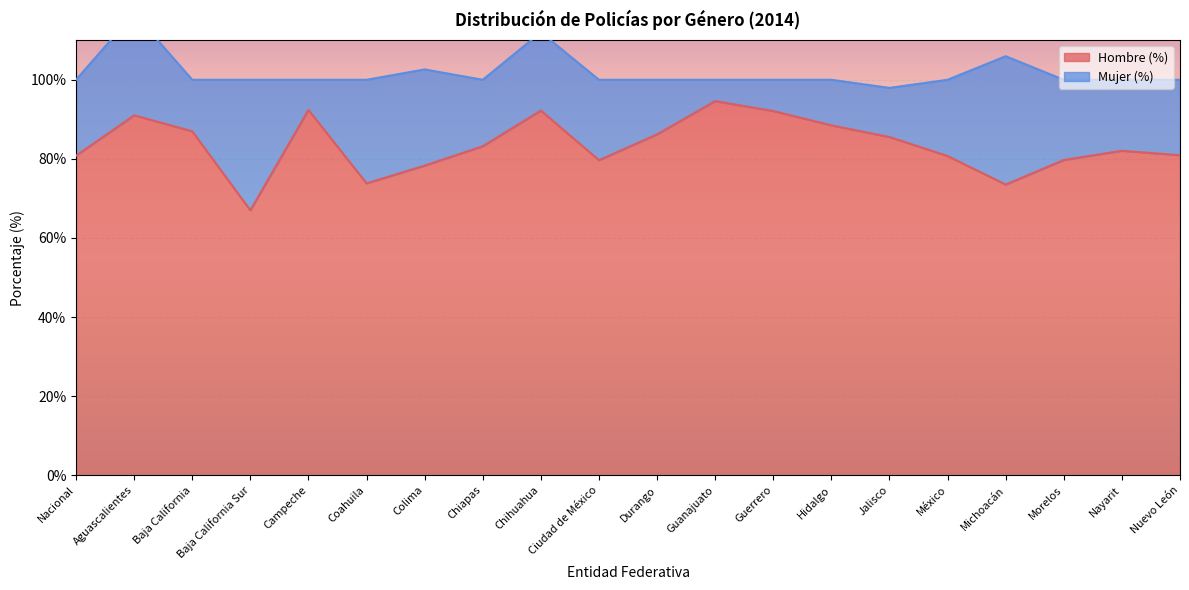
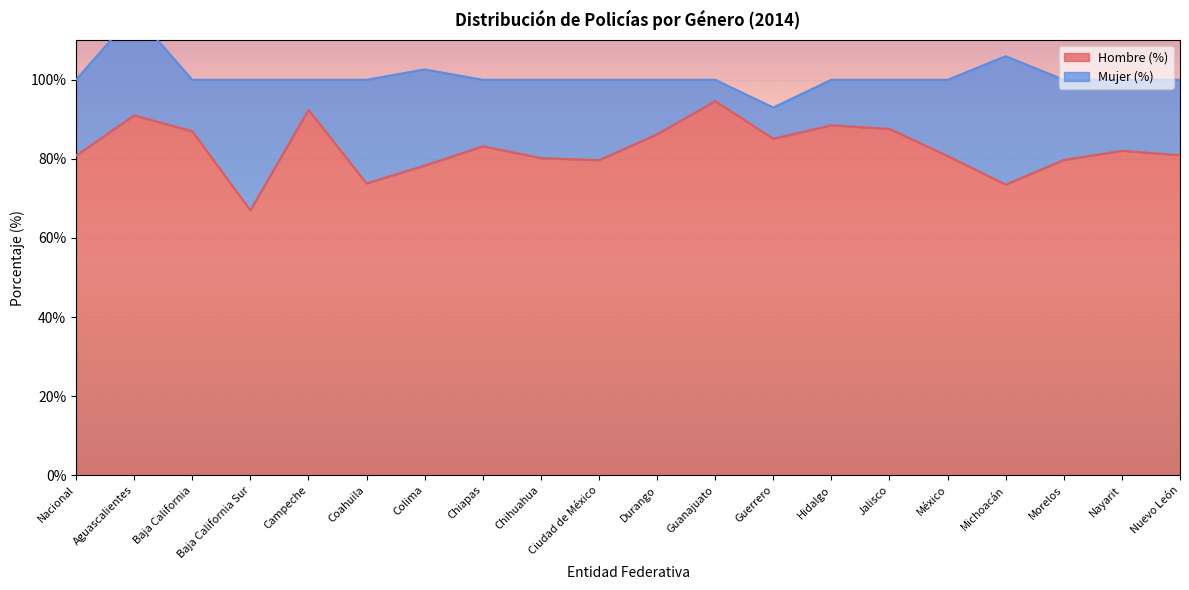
  {
    "Hombre (%)": {
      "Nacional": "81%",
      "Aguascalientes": "91%",
      "Baja California": "87%",
      "Baja California Sur": "67%",
      "Campeche": "92%",
      "Coahuila": "74%",
      "Colima": "78%",
      "Chiapas": "83%",
-     "Chihuahua": "92%",
+     "Chihuahua": "80%",
      "Ciudad de México": "80%",
      "Durango": "86%",
      "Guanajuato": "95%",
-     "Guerrero": "92%",
+     "Guerrero": "85%",
      "Hidalgo": "88%",
-     "Jalisco": "86%",
+     "Jalisco": "88%",
      "México": "81%",
      "Michoacán": "74%",
      "Morelos": "80%",
      "Nayarit": "82%",
      "Nuevo León": "81%"
    },
    "Mujer (%)": {
      "Nacional": "19%",
      "Baja California": "13%",
      "Baja California Sur": "33%",
      "Campeche": "8%",
      "Coahuila": "26%",
      "Colima": "24%",
      "Chiapas": "17%",
      "Ciudad de México": "20%",
      "Durango": "14%",
      "Guanajuato": "5%",
      "Guerrero": "8%",
      "Hidalgo": "12%",
      "Jalisco": "12%",
      "México": "19%",
      "Michoacán": "32%",
      "Nuevo León": "19%"
    }
  }
